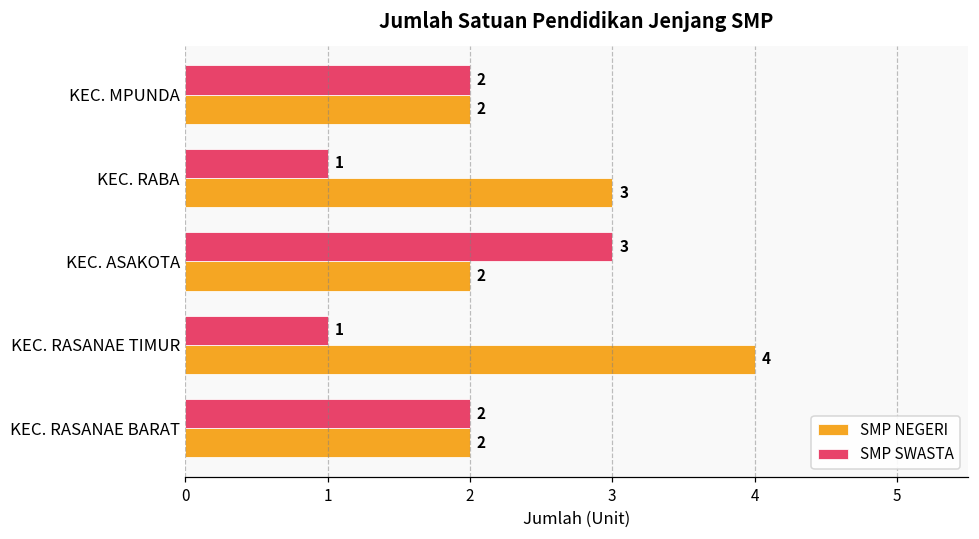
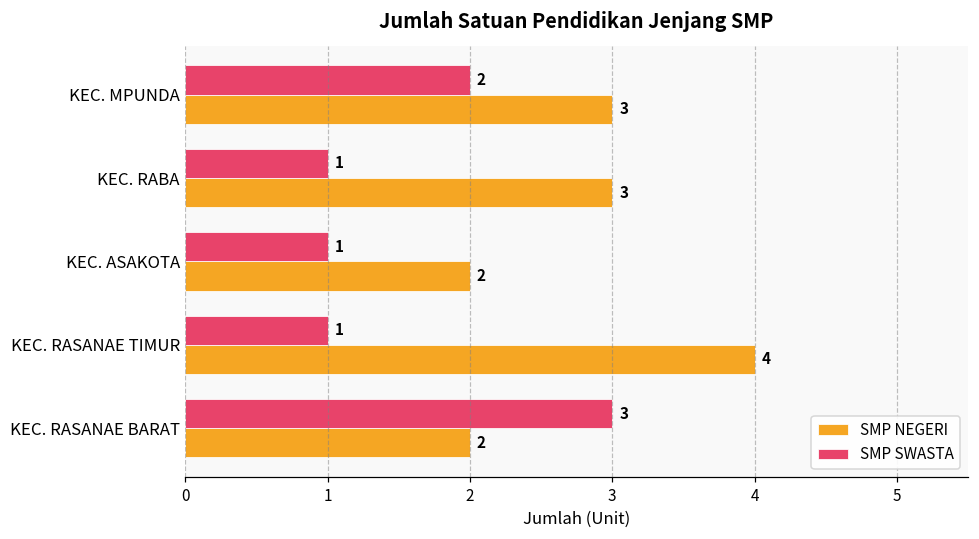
  {
    "SMP NEGERI": {
-     "KEC. MPUNDA": 2,
+     "KEC. MPUNDA": 3,
      "KEC. RABA": 3,
      "KEC. ASAKOTA": 2,
      "KEC. RASANAE TIMUR": 4,
      "KEC. RASANAE BARAT": 2
    },
    "SMP SWASTA": {
      "KEC. MPUNDA": 2,
      "KEC. RABA": 1,
-     "KEC. ASAKOTA": 3,
+     "KEC. ASAKOTA": 1,
      "KEC. RASANAE TIMUR": 1,
-     "KEC. RASANAE BARAT": 2
+     "KEC. RASANAE BARAT": 3
    }
  }
